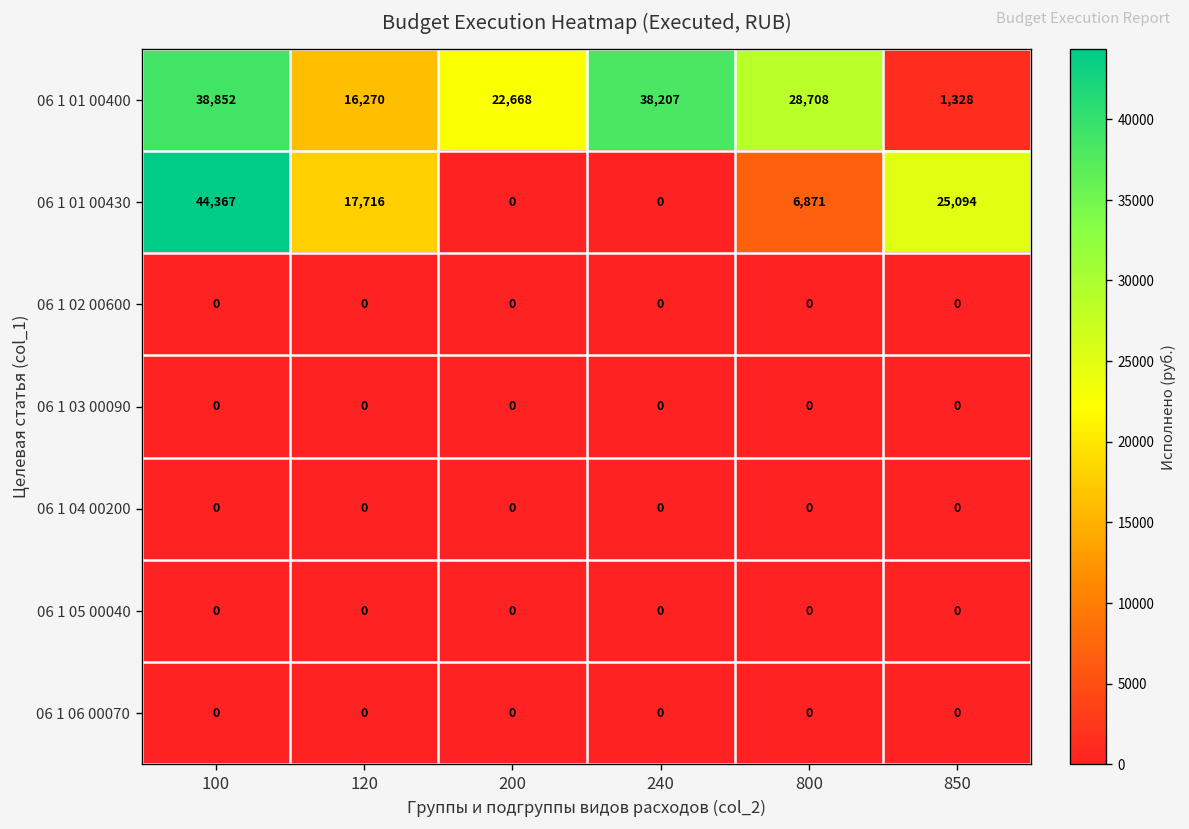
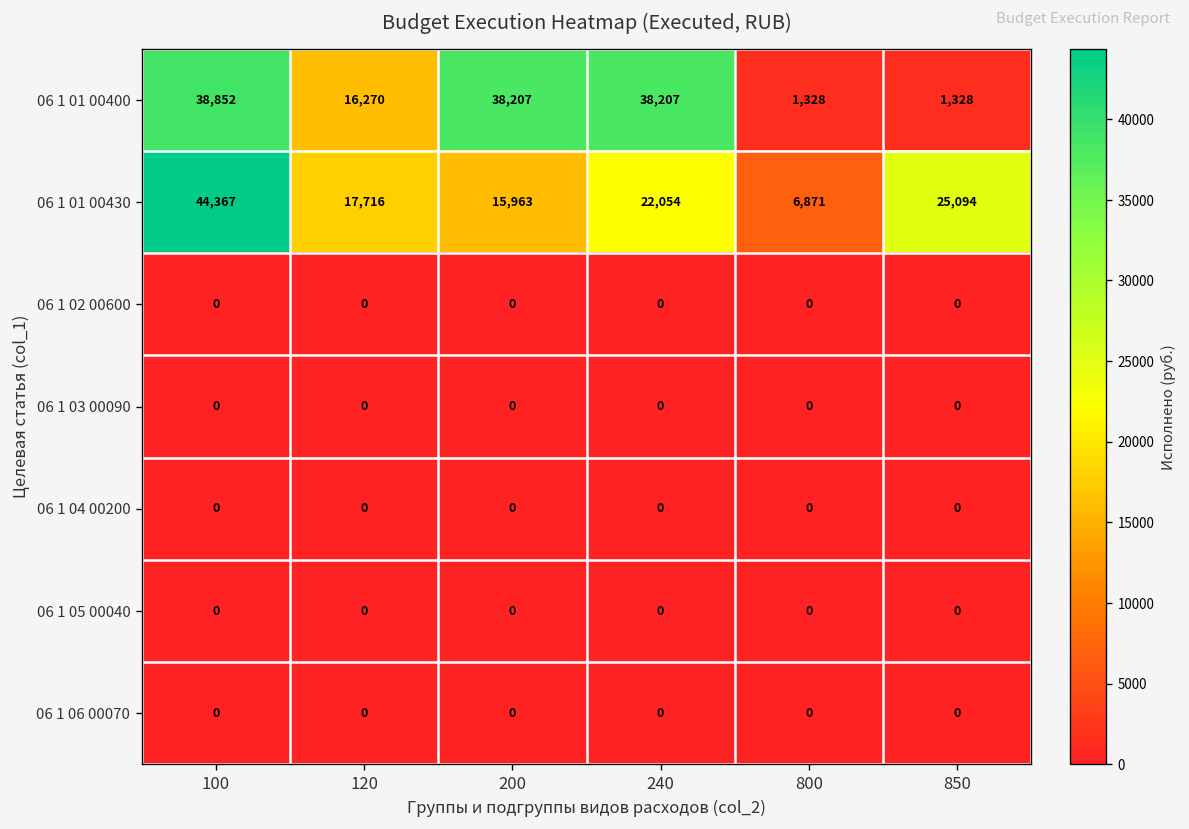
  {
    "06 1 01 00400": {
      "100": "38,852",
      "120": "16,270",
-     "200": "22,668",
+     "200": "38,207",
      "240": "38,207",
-     "800": "28,708",
+     "800": "1,328",
      "850": "1,328"
    },
    "06 1 01 00430": {
      "100": "44,367",
      "120": "17,716",
-     "200": "0",
-     "240": "0",
+     "200": "15,963",
+     "240": "22,054",
      "800": "6,871",
      "850": "25,094"
    },
    "06 1 02 00600": {
      "100": "0",
      "120": "0",
      "200": "0",
      "240": "0",
      "800": "0",
      "850": "0"
    },
    "06 1 03 00090": {
      "100": "0",
      "120": "0",
      "200": "0",
      "240": "0",
      "800": "0",
      "850": "0"
    },
    "06 1 04 00200": {
      "100": "0",
      "120": "0",
      "200": "0",
      "240": "0",
      "800": "0",
      "850": "0"
    },
    "06 1 05 00040": {
      "100": "0",
      "120": "0",
      "200": "0",
      "240": "0",
      "800": "0",
      "850": "0"
    },
    "06 1 06 00070": {
      "100": "0",
      "120": "0",
      "200": "0",
      "240": "0",
      "800": "0",
      "850": "0"
    }
  }
